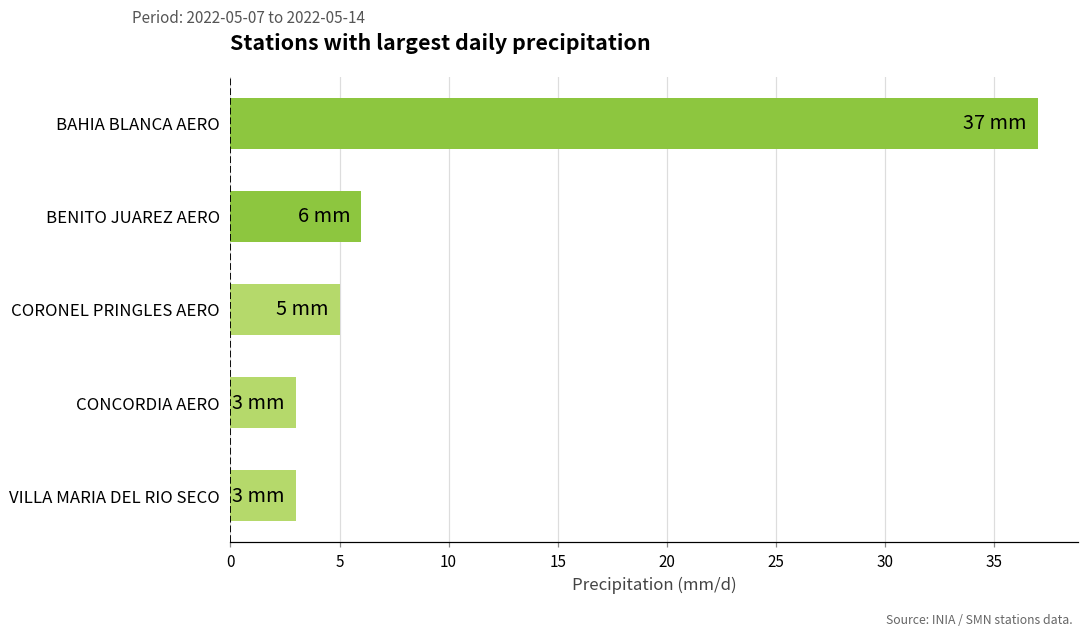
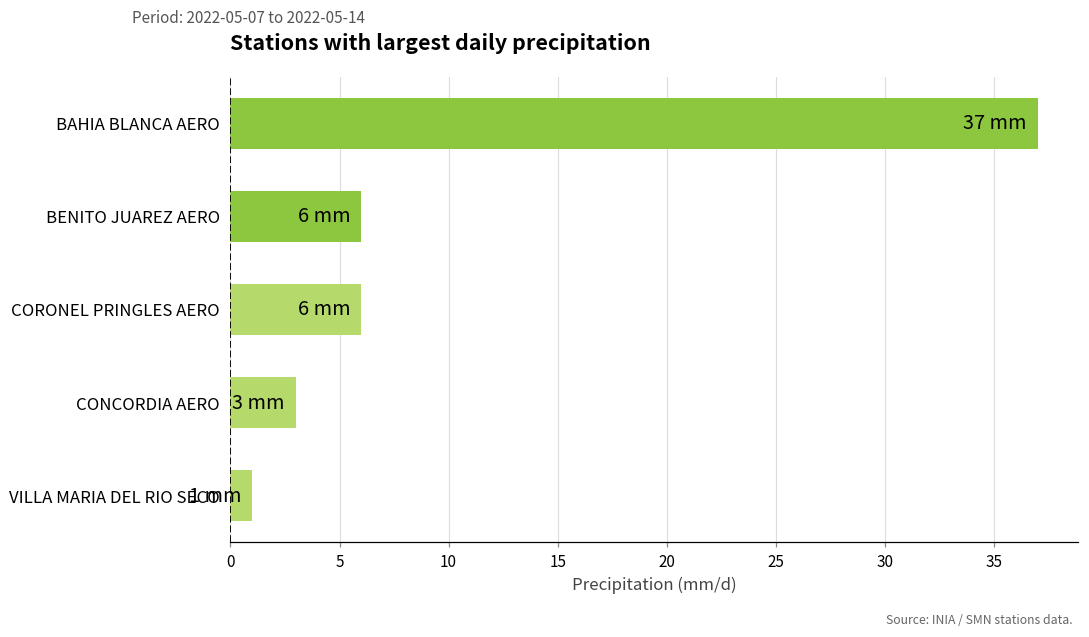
  {
    "BAHIA BLANCA AERO": 37,
    "BENITO JUAREZ AERO": 6,
-   "CORONEL PRINGLES AERO": 5,
+   "CORONEL PRINGLES AERO": 6,
    "CONCORDIA AERO": 3,
-   "VILLA MARIA DEL RIO SECO": 3
+   "VILLA MARIA DEL RIO SECO": 1
  }
